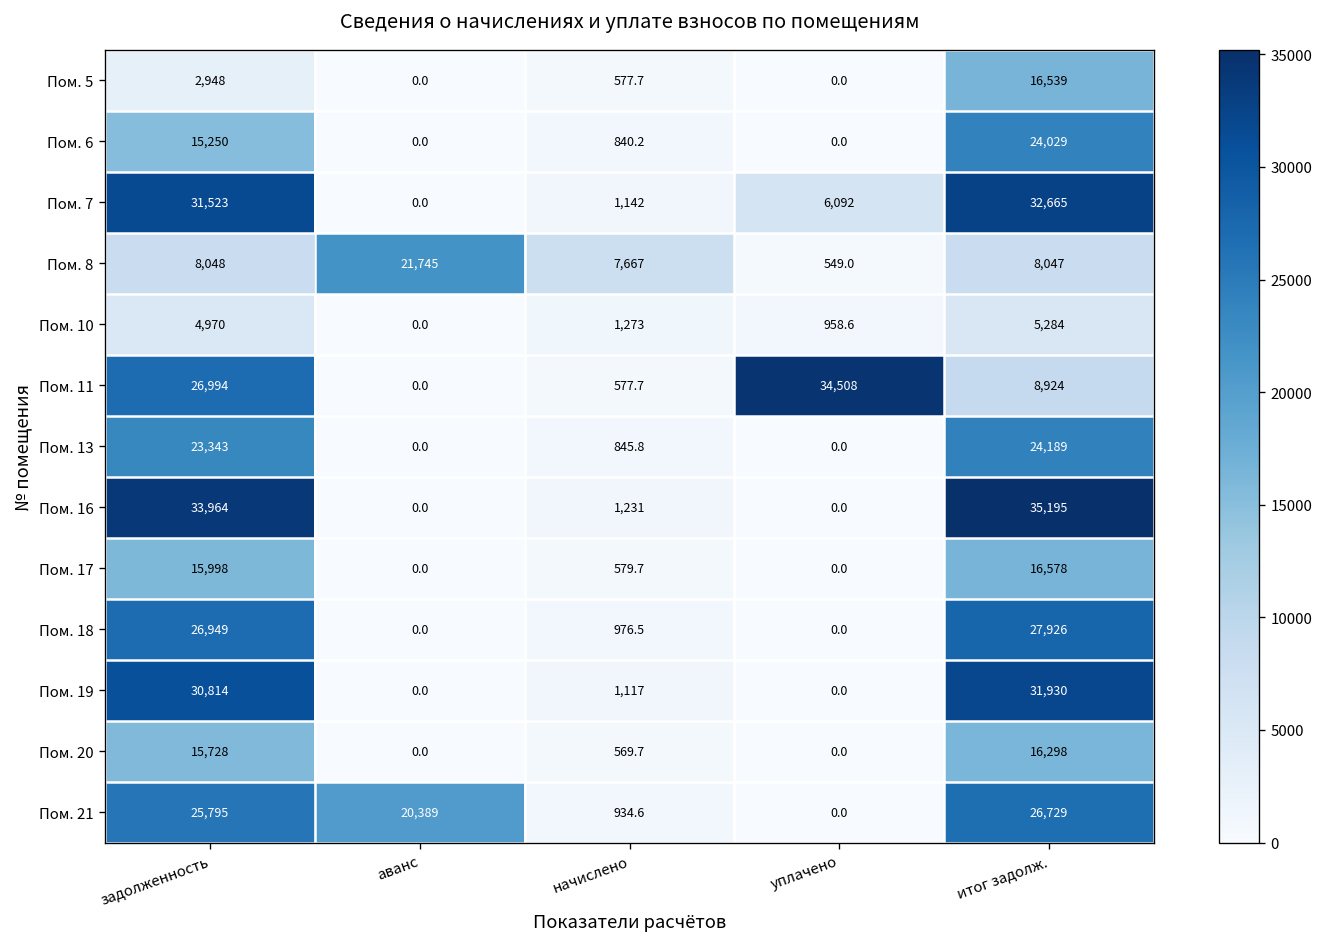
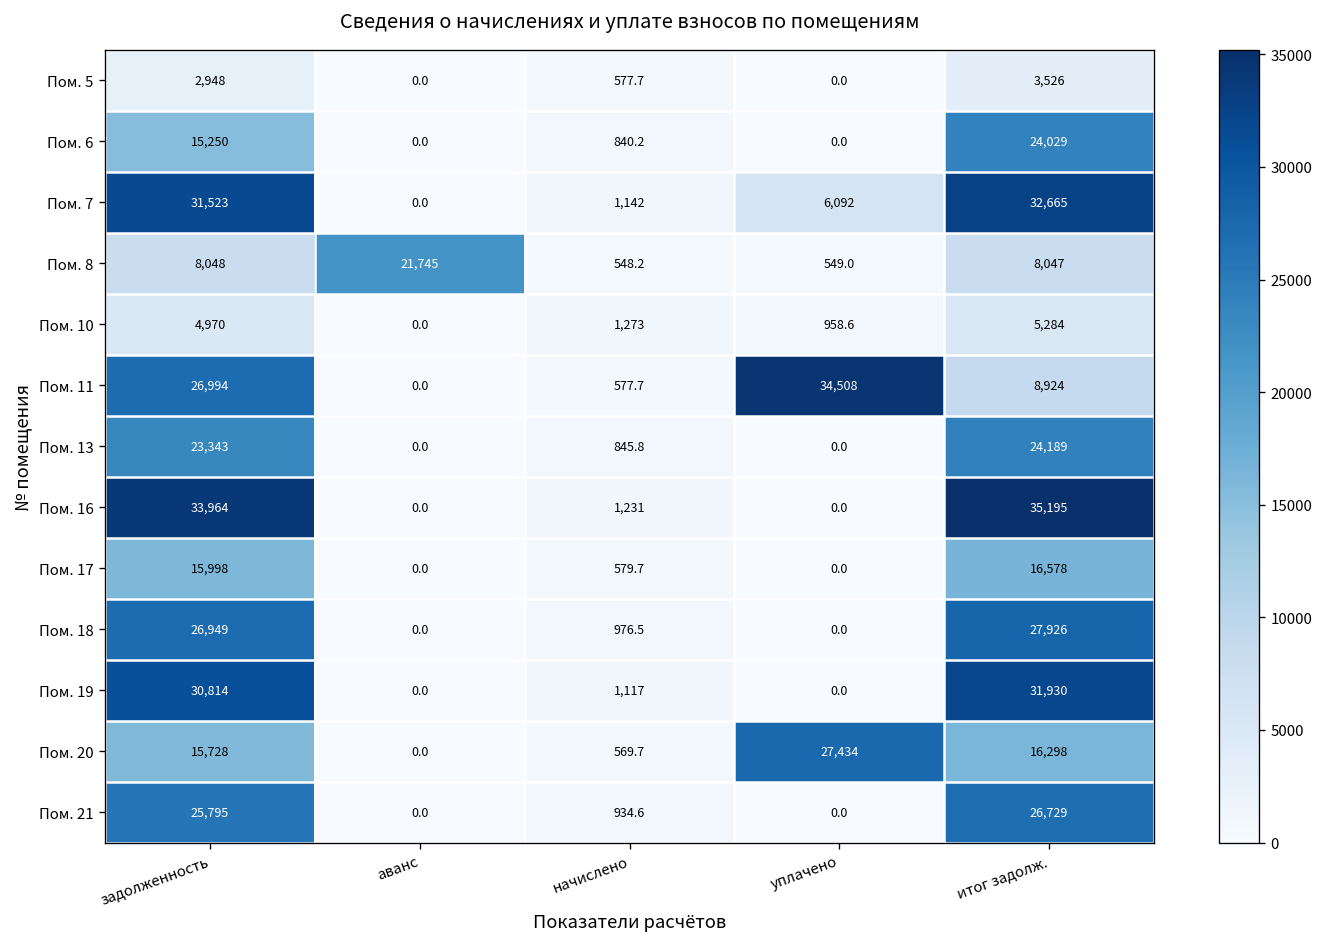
  {
    "Пом. 5": {
      "задолженность": "2,948",
      "аванс": "0.0",
      "начислено": "577.7",
      "уплачено": "0.0",
-     "итог задолж.": "16,539"
+     "итог задолж.": "3,526"
    },
    "Пом. 6": {
      "задолженность": "15,250",
      "аванс": "0.0",
      "начислено": "840.2",
      "уплачено": "0.0",
      "итог задолж.": "24,029"
    },
    "Пом. 7": {
      "задолженность": "31,523",
      "аванс": "0.0",
      "начислено": "1,142",
      "уплачено": "6,092",
      "итог задолж.": "32,665"
    },
    "Пом. 8": {
      "задолженность": "8,048",
      "аванс": "21,745",
-     "начислено": "7,667",
+     "начислено": "548.2",
      "уплачено": "549.0",
      "итог задолж.": "8,047"
    },
    "Пом. 10": {
      "задолженность": "4,970",
      "аванс": "0.0",
      "начислено": "1,273",
      "уплачено": "958.6",
      "итог задолж.": "5,284"
    },
    "Пом. 11": {
      "задолженность": "26,994",
      "аванс": "0.0",
      "начислено": "577.7",
      "уплачено": "34,508",
      "итог задолж.": "8,924"
    },
    "Пом. 13": {
      "задолженность": "23,343",
      "аванс": "0.0",
      "начислено": "845.8",
      "уплачено": "0.0",
      "итог задолж.": "24,189"
    },
    "Пом. 16": {
      "задолженность": "33,964",
      "аванс": "0.0",
      "начислено": "1,231",
      "уплачено": "0.0",
      "итог задолж.": "35,195"
    },
    "Пом. 17": {
      "задолженность": "15,998",
      "аванс": "0.0",
      "начислено": "579.7",
      "уплачено": "0.0",
      "итог задолж.": "16,578"
    },
    "Пом. 18": {
      "задолженность": "26,949",
      "аванс": "0.0",
      "начислено": "976.5",
      "уплачено": "0.0",
      "итог задолж.": "27,926"
    },
    "Пом. 19": {
      "задолженность": "30,814",
      "аванс": "0.0",
      "начислено": "1,117",
      "уплачено": "0.0",
      "итог задолж.": "31,930"
    },
    "Пом. 20": {
      "задолженность": "15,728",
      "аванс": "0.0",
      "начислено": "569.7",
-     "уплачено": "0.0",
+     "уплачено": "27,434",
      "итог задолж.": "16,298"
    },
    "Пом. 21": {
      "задолженность": "25,795",
-     "аванс": "20,389",
+     "аванс": "0.0",
      "начислено": "934.6",
      "уплачено": "0.0",
      "итог задолж.": "26,729"
    }
  }
